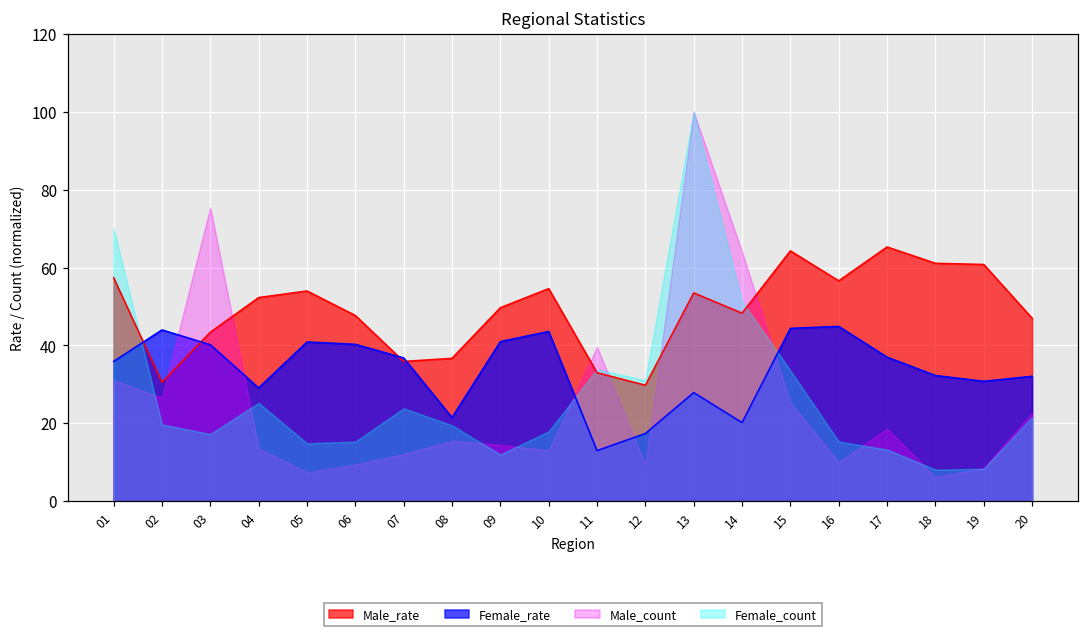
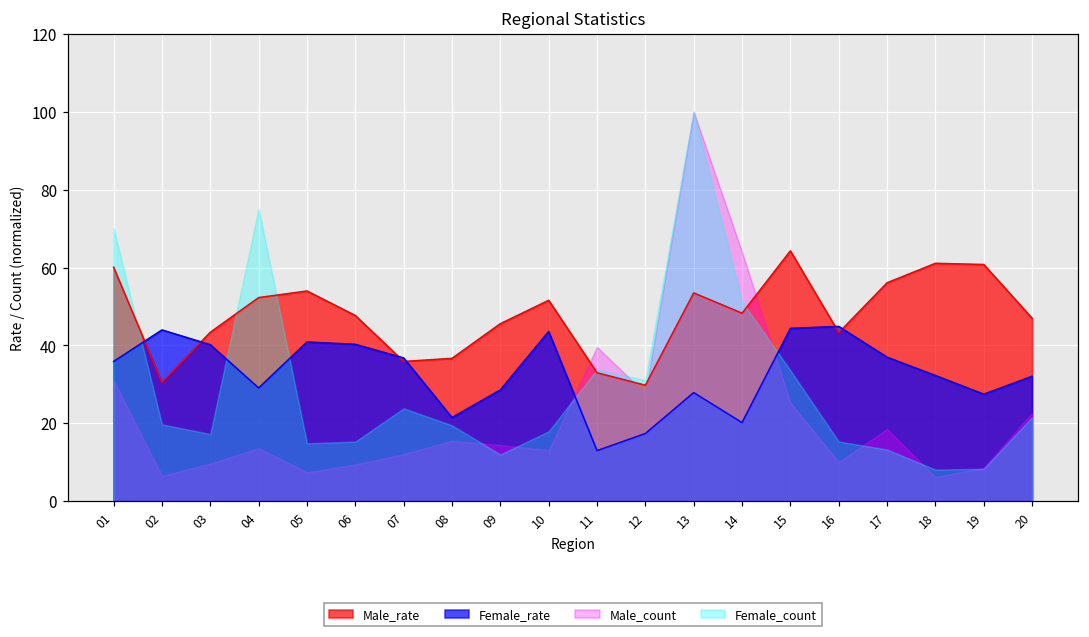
  {
    "Male_rate": {
-     "01": 57,
+     "01": 60,
      "02": 31,
      "03": 43,
      "04": 52,
      "05": 54,
      "06": 48,
      "07": 36,
      "08": 37,
-     "09": 50,
-     "10": 55,
+     "09": 46,
+     "10": 52,
      "11": 33,
      "12": 30,
      "13": 54,
      "14": 48,
      "15": 64,
-     "16": 57,
-     "17": 65,
+     "16": 43,
+     "17": 56,
      "18": 61,
      "19": 61,
      "20": 47
    },
    "Female_rate": {
      "01": 36,
      "02": 44,
      "03": 40,
      "04": 29,
      "05": 41,
      "06": 40,
      "07": 37,
      "08": 22,
-     "09": 41,
+     "09": 29,
      "10": 44,
      "11": 13,
      "12": 17,
      "13": 28,
      "14": 20,
      "15": 44,
      "16": 45,
      "17": 37,
      "18": 32,
-     "19": 31,
+     "19": 28,
      "20": 32
    },
    "Male_count": {
      "01": 31,
-     "02": 27,
-     "03": 75,
+     "02": 7,
+     "03": 10,
      "04": 14,
      "05": 7,
      "06": 9,
      "07": 12,
      "08": 16,
      "09": 14,
      "10": 13,
      "11": 40,
-     "12": 9,
+     "12": 28,
      "14": 64,
      "15": 25,
      "16": 10,
      "17": 19,
      "18": 6,
      "20": 23
    },
    "Female_count": {
      "01": 70,
      "02": 20,
      "03": 17,
-     "04": 25,
+     "04": 75,
      "05": 15,
      "06": 15,
      "07": 24,
      "08": 19,
      "09": 12,
      "10": 18,
      "11": 34,
      "12": 31,
      "14": 51,
      "15": 34,
      "16": 15,
      "17": 13,
      "18": 8,
      "20": 22
    }
  }
